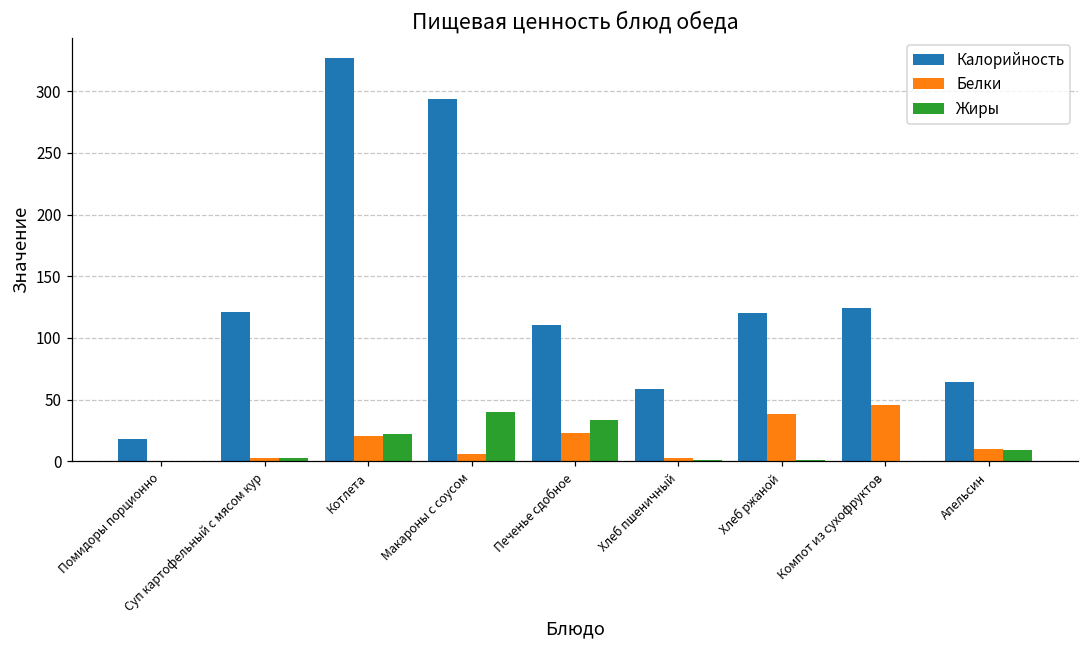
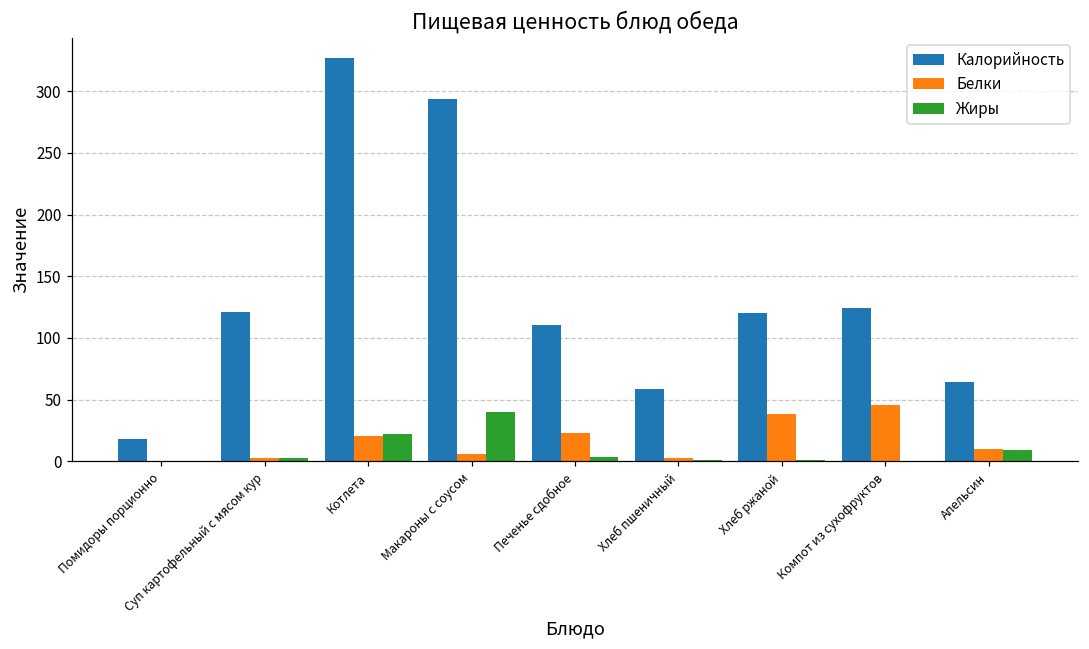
  {
    "Калорийность": {
      "Помидоры порционно": 18,
      "Суп картофельный с мясом кур": 121,
      "Котлета": 327,
      "Макароны с соусом": 293,
      "Печенье сдобное": 110,
      "Хлеб пшеничный": 59,
      "Хлеб ржаной": 120,
      "Компот из сухофруктов": 124,
      "Апельсин": 65
    },
    "Белки": {
      "Суп картофельный с мясом кур": 3,
      "Котлета": 21,
      "Макароны с соусом": 6,
      "Печенье сдобное": 23,
      "Хлеб пшеничный": 3,
      "Хлеб ржаной": 38,
      "Компот из сухофруктов": 46,
      "Апельсин": 10
    },
    "Жиры": {
      "Суп картофельный с мясом кур": 3,
      "Котлета": 22,
      "Макароны с соусом": 40,
-     "Печенье сдобное": 33,
+     "Печенье сдобное": 4,
      "Компот из сухофруктов": 0,
      "Апельсин": 9
    }
  }
